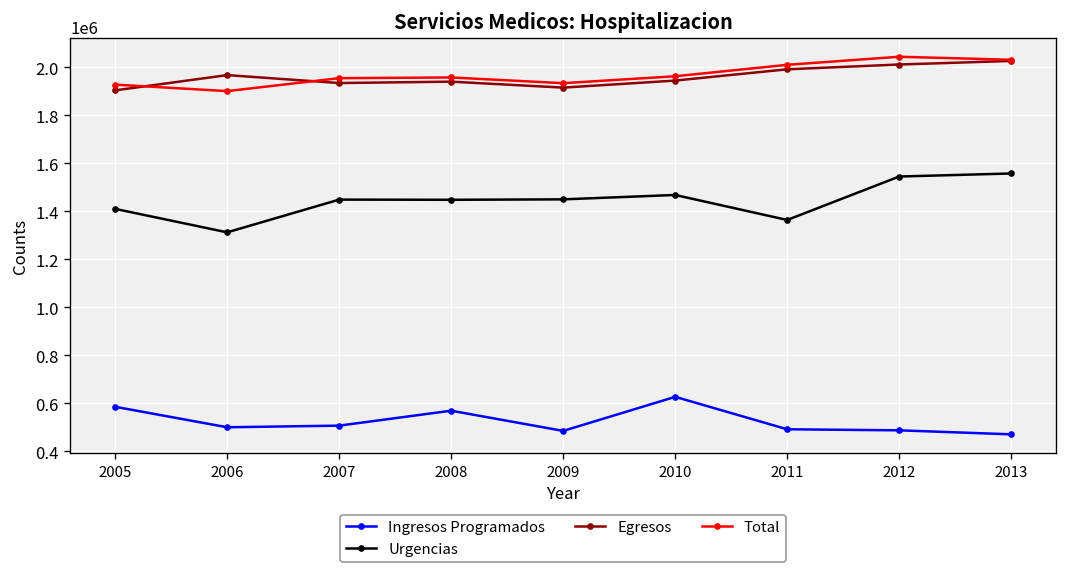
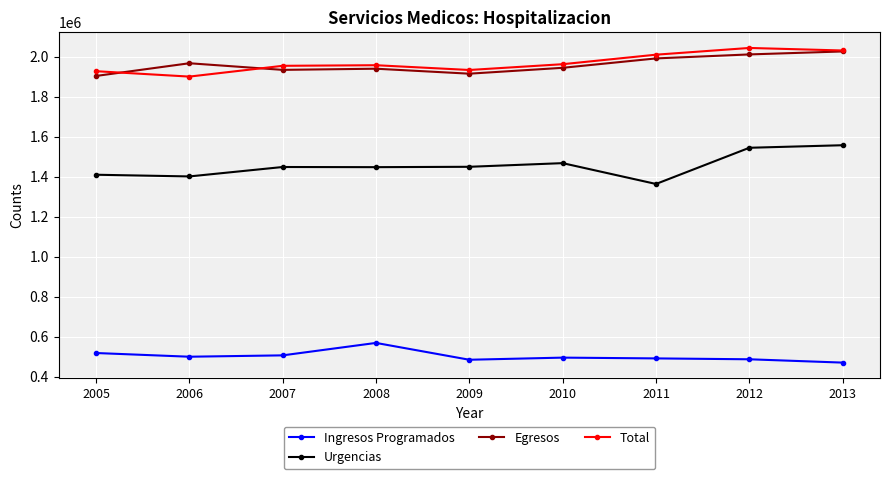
  {
    "Ingresos Programados": {
-     "2005": 580000,
+     "2005": 520000,
      "2006": 500000,
      "2007": 510000,
      "2008": 570000,
      "2009": 480000,
-     "2010": 630000,
+     "2010": 490000,
      "2011": 490000,
      "2012": 490000,
      "2013": 470000
    },
    "Urgencias": {
      "2005": 1410000,
-     "2006": 1310000,
+     "2006": 1400000,
      "2007": 1450000,
      "2008": 1450000,
      "2009": 1450000,
      "2010": 1470000,
      "2011": 1360000,
      "2012": 1540000,
      "2013": 1560000
    },
    "Egresos": {
      "2005": 1900000,
      "2006": 1970000,
      "2007": 1930000,
      "2008": 1940000,
      "2009": 1920000,
      "2010": 1940000,
      "2011": 1990000,
      "2012": 2010000
    },
    "Total": {
      "2005": 1930000,
      "2006": 1900000,
      "2007": 1950000,
      "2008": 1960000,
      "2009": 1930000,
      "2010": 1960000,
      "2011": 2010000,
      "2012": 2040000
    }
  }
